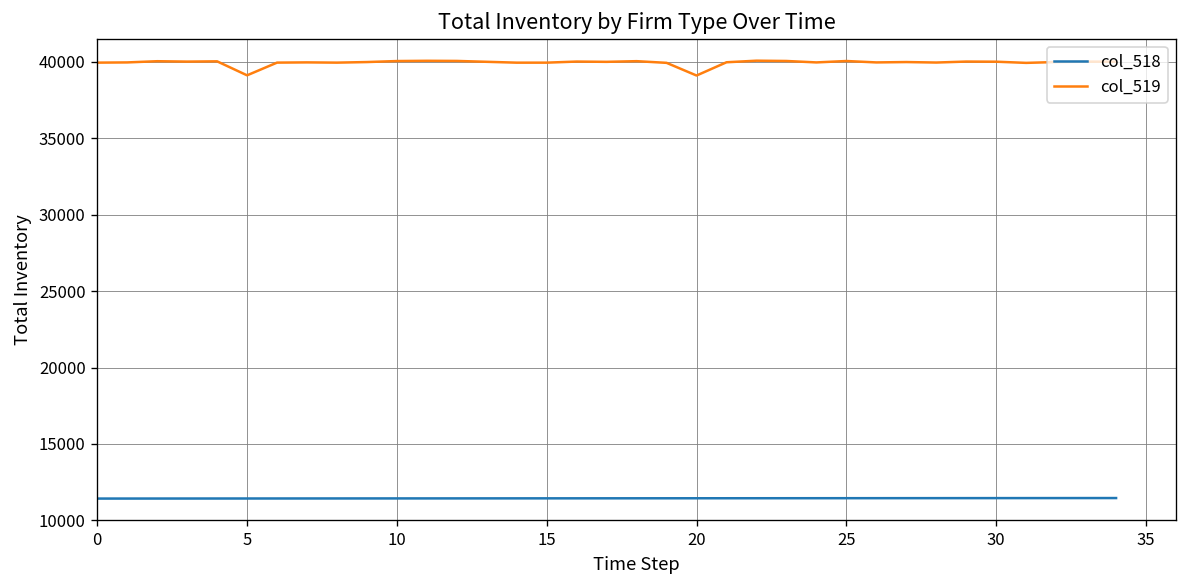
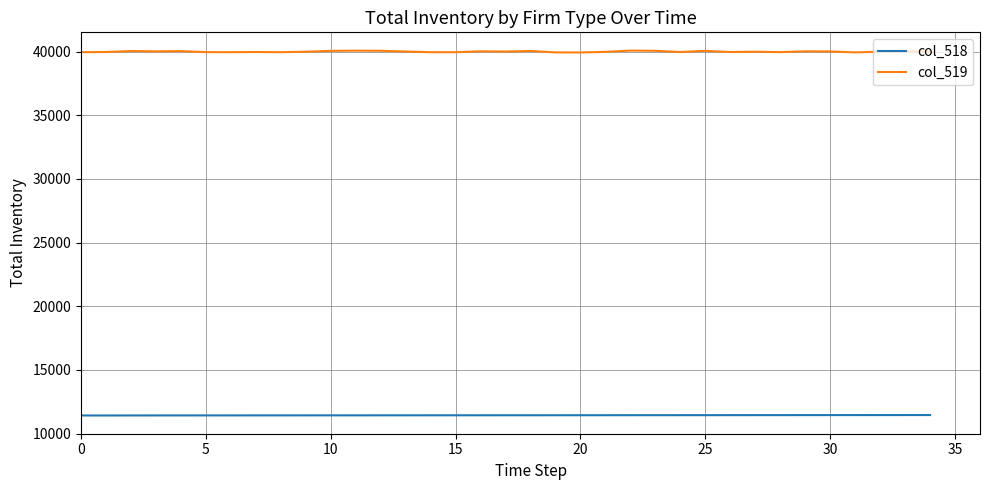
  {
    "col_518": {
      "0": 11400,
      "5": 11400,
      "10": 11400,
      "15": 11400,
      "20": 11400,
      "25": 11500,
      "30": 11500
    },
    "col_519": {
      "0": 39900,
-     "5": 39100,
+     "5": 40000,
      "10": 40100,
      "15": 39900,
-     "20": 39100,
+     "20": 39900,
      "25": 40100,
      "30": 40000
    }
  }
